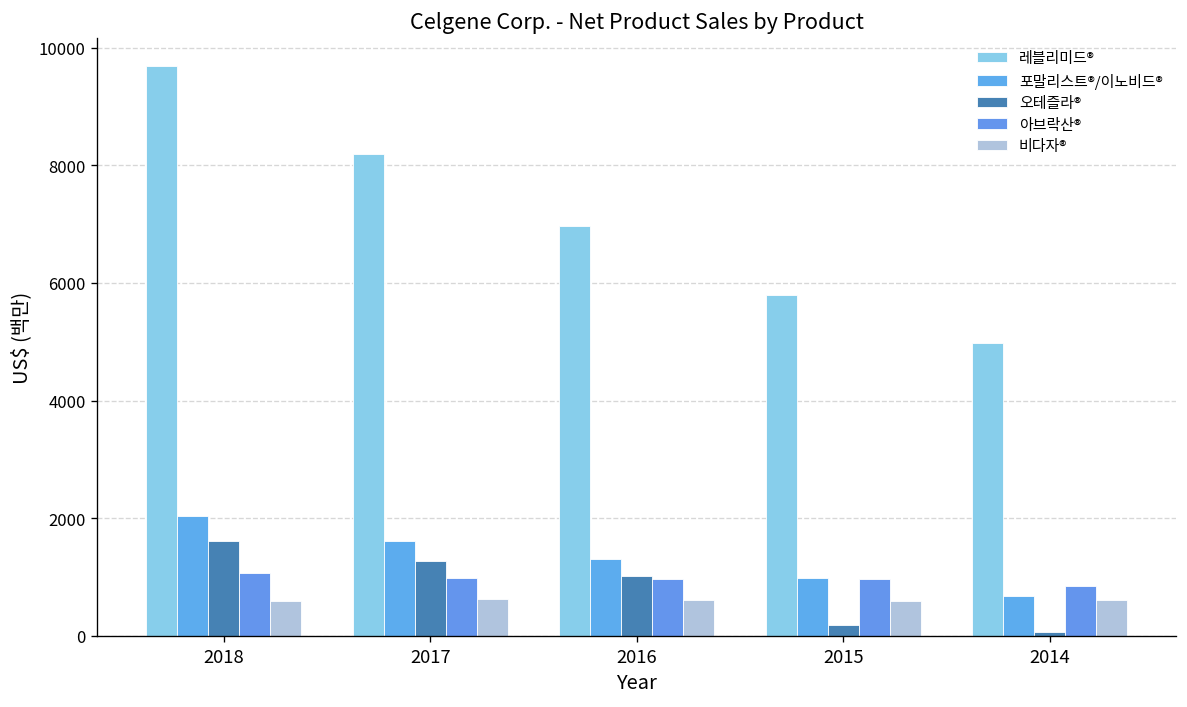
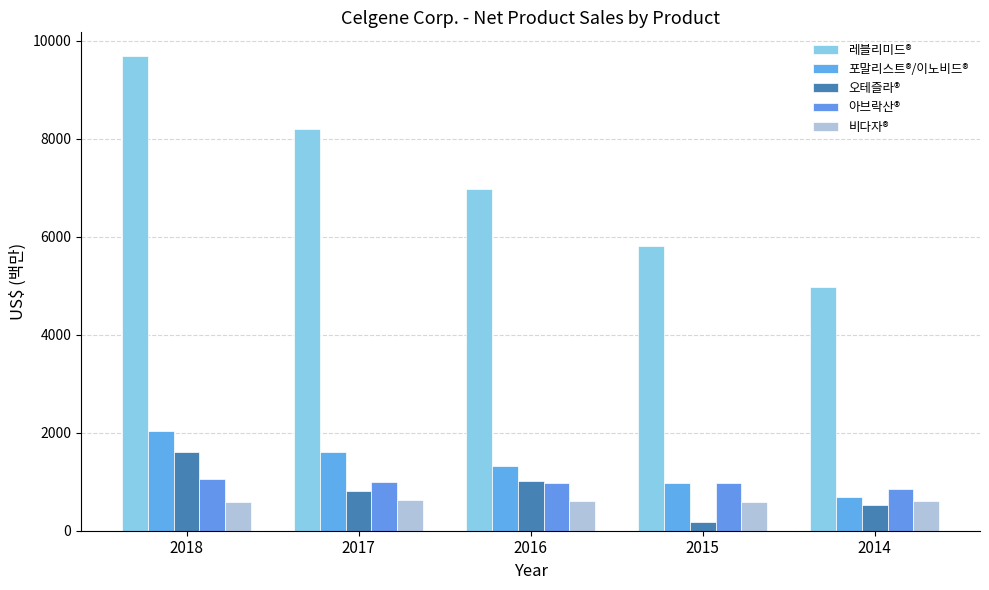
  {
    "오테즐라®": {
      "2018": 1600,
-     "2017": 1300,
+     "2017": 800,
      "2016": 1000,
      "2015": 200,
-     "2014": 100
+     "2014": 500
    }
  }
